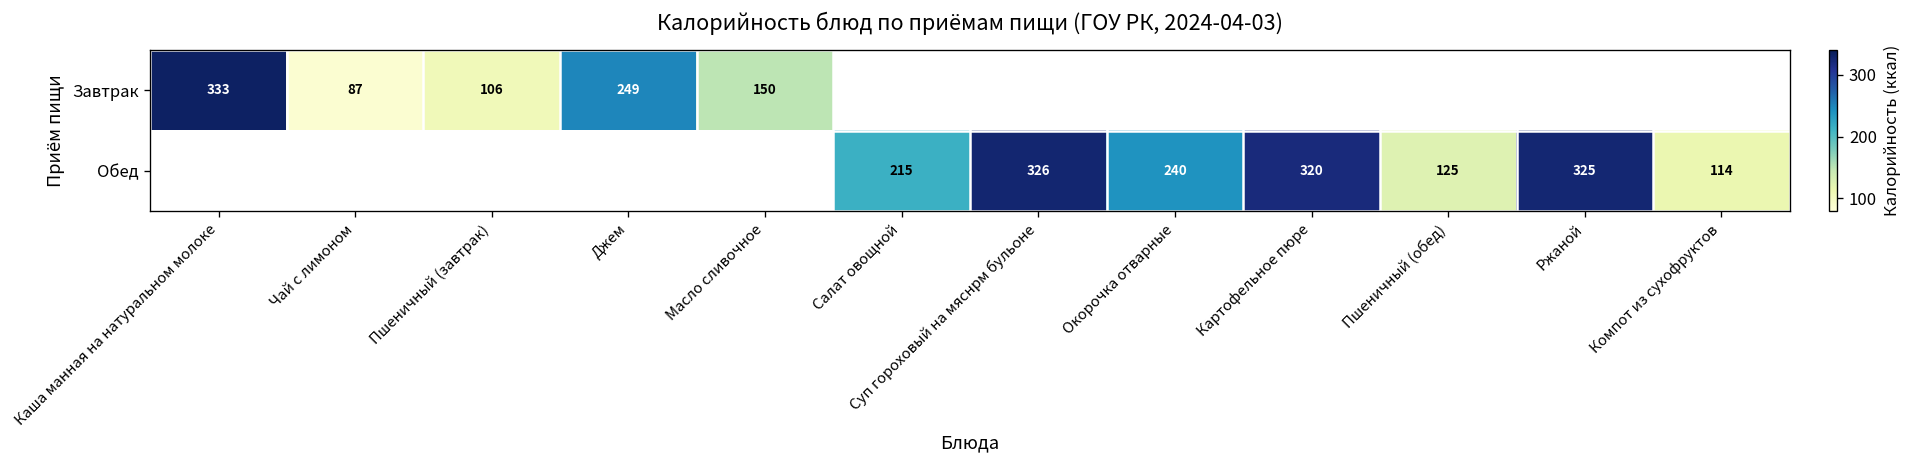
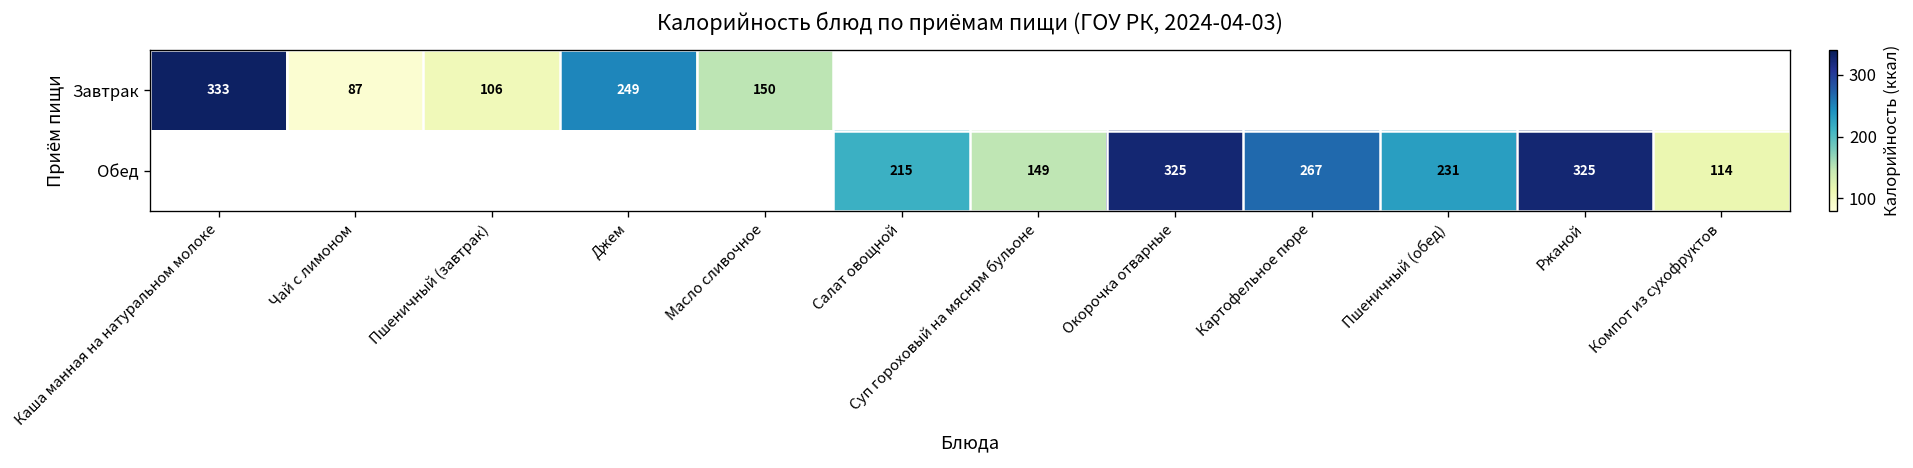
  {
    "Завтрак": {
      "Каша манная на натуральном молоке": 333,
      "Чай с лимоном": 87,
      "Пшеничный (завтрак)": 106,
      "Джем": 249,
      "Масло сливочное": 150
    },
    "Обед": {
      "Салат овощной": 215,
-     "Суп гороховый на мяснрм бульоне": 326,
-     "Окорочка отварные": 240,
-     "Картофельное пюре": 320,
-     "Пшеничный (обед)": 125,
+     "Суп гороховый на мяснрм бульоне": 149,
+     "Окорочка отварные": 325,
+     "Картофельное пюре": 267,
+     "Пшеничный (обед)": 231,
      "Ржаной": 325,
      "Компот из сухофруктов": 114
    }
  }
